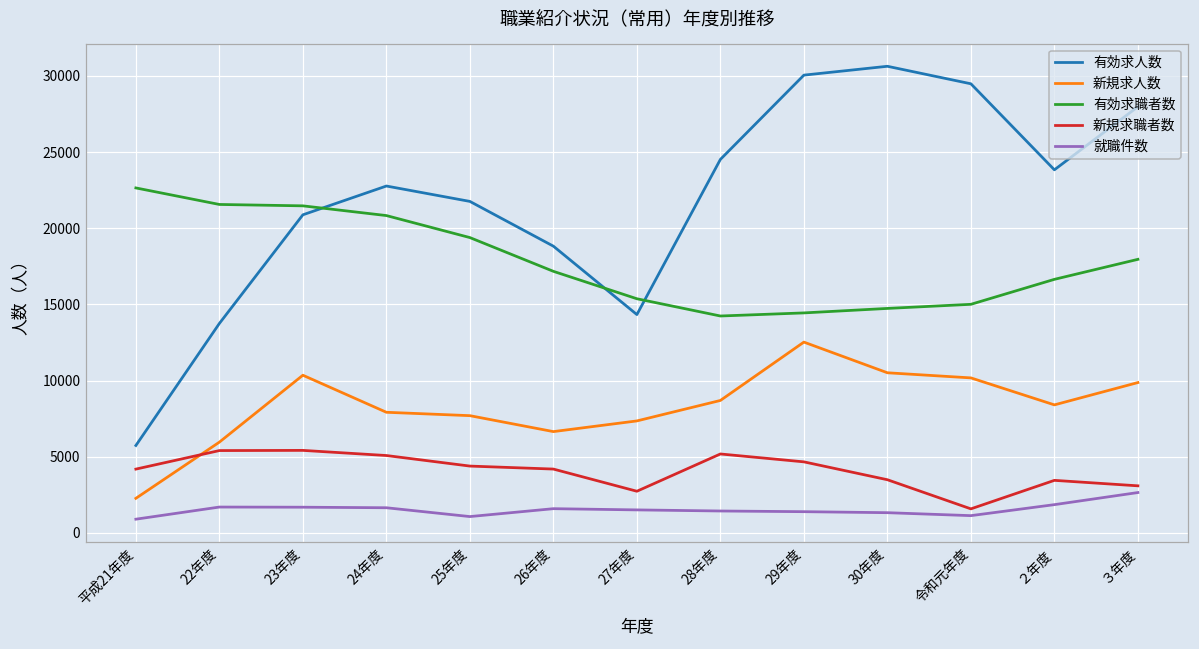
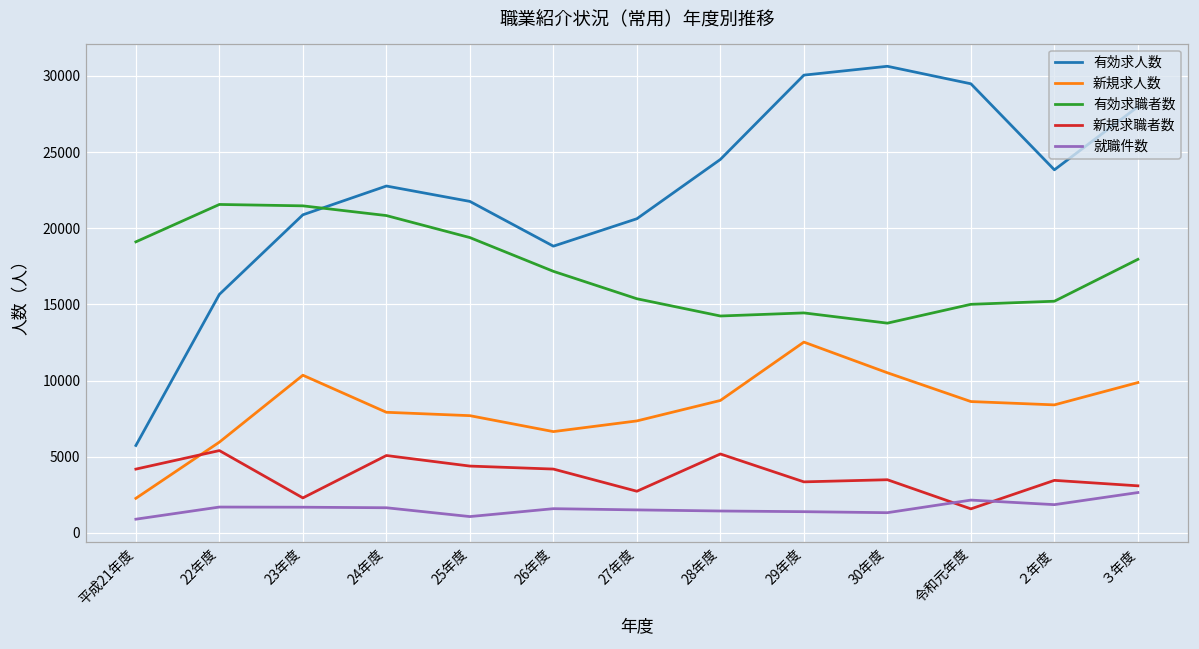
  {
    "有効求人数": {
      "平成21年度": 5700,
-     "22年度": 13800,
+     "22年度": 15700,
      "23年度": 20900,
      "24年度": 22800,
      "25年度": 21800,
      "26年度": 18800,
-     "27年度": 14300,
+     "27年度": 20600,
      "28年度": 24500,
      "29年度": 30100,
      "30年度": 30600,
      "令和元年度": 29500,
      "２年度": 23800
    },
    "新規求人数": {
      "平成21年度": 2300,
      "22年度": 6000,
      "23年度": 10400,
      "24年度": 7900,
      "25年度": 7700,
      "26年度": 6700,
      "27年度": 7400,
      "28年度": 8700,
      "29年度": 12500,
      "30年度": 10500,
-     "令和元年度": 10200,
+     "令和元年度": 8600,
      "２年度": 8400,
      "３年度": 9900
    },
    "有効求職者数": {
-     "平成21年度": 22600,
+     "平成21年度": 19100,
      "22年度": 21600,
      "23年度": 21500,
      "24年度": 20800,
      "25年度": 19400,
      "26年度": 17200,
      "27年度": 15400,
      "28年度": 14200,
      "29年度": 14400,
-     "30年度": 14700,
+     "30年度": 13800,
      "令和元年度": 15000,
-     "２年度": 16600,
+     "２年度": 15200,
      "３年度": 18000
    },
    "新規求職者数": {
      "平成21年度": 4200,
      "22年度": 5400,
-     "23年度": 5400,
+     "23年度": 2300,
      "24年度": 5100,
      "25年度": 4400,
      "26年度": 4200,
      "27年度": 2700,
      "28年度": 5200,
-     "29年度": 4700,
+     "29年度": 3400,
      "30年度": 3500,
      "令和元年度": 1600,
      "２年度": 3500,
      "３年度": 3100
    },
    "就職件数": {
      "平成21年度": 900,
      "22年度": 1700,
      "23年度": 1700,
      "24年度": 1700,
      "25年度": 1100,
      "26年度": 1600,
      "27年度": 1500,
      "28年度": 1400,
      "29年度": 1400,
      "30年度": 1300,
-     "令和元年度": 1100,
+     "令和元年度": 2200,
      "２年度": 1900,
      "３年度": 2700
    }
  }
